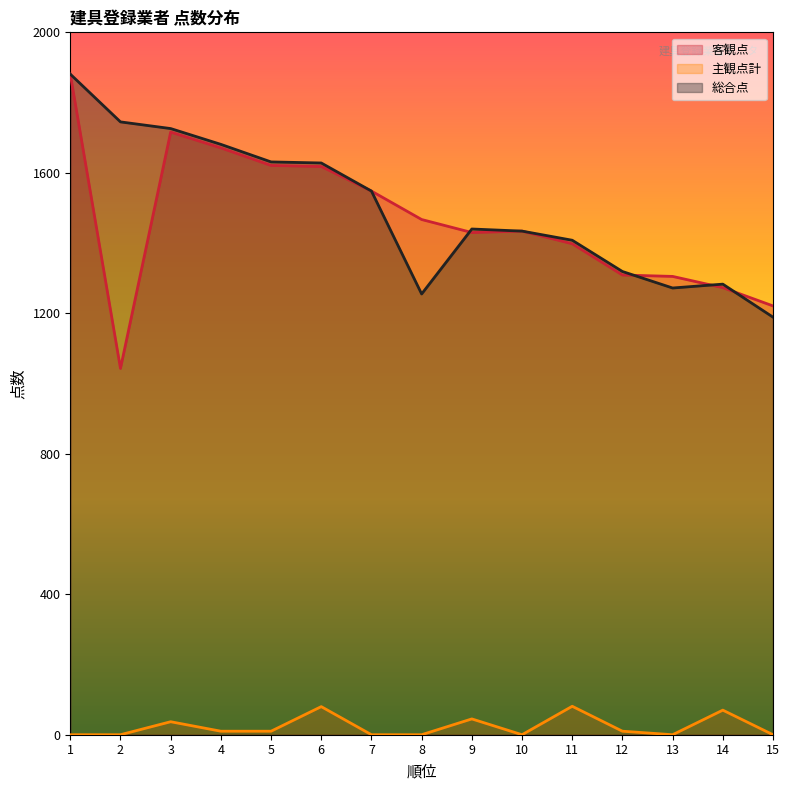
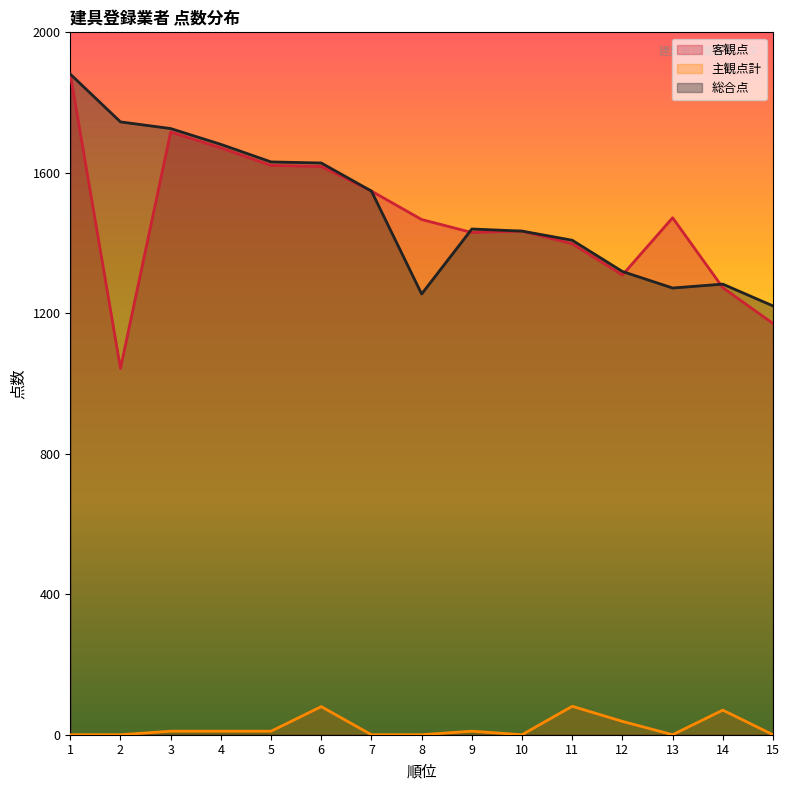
  {
    "客観点": {
      "2": 1040,
      "3": 1720,
      "4": 1670,
      "5": 1620,
      "6": 1620,
      "8": 1470,
      "9": 1430,
      "11": 1400,
      "12": 1310,
-     "13": 1310,
+     "13": 1470,
      "14": 1270,
-     "15": 1220
+     "15": 1170
    },
    "主観点計": {
      "1": 0,
      "2": 0,
-     "3": 40,
+     "3": 10,
      "4": 10,
      "5": 10,
      "6": 80,
      "7": 0,
      "8": 0,
-     "9": 50,
+     "9": 10,
      "10": 0,
      "11": 80,
-     "12": 10,
+     "12": 40,
      "13": 0,
      "14": 70,
      "15": 0
    },
    "総合点": {
      "2": 1750,
      "3": 1730,
      "4": 1680,
      "5": 1630,
      "6": 1630,
      "8": 1260,
      "9": 1440,
      "11": 1410,
      "12": 1320,
      "13": 1270,
      "14": 1280,
-     "15": 1190
+     "15": 1220
    }
  }
